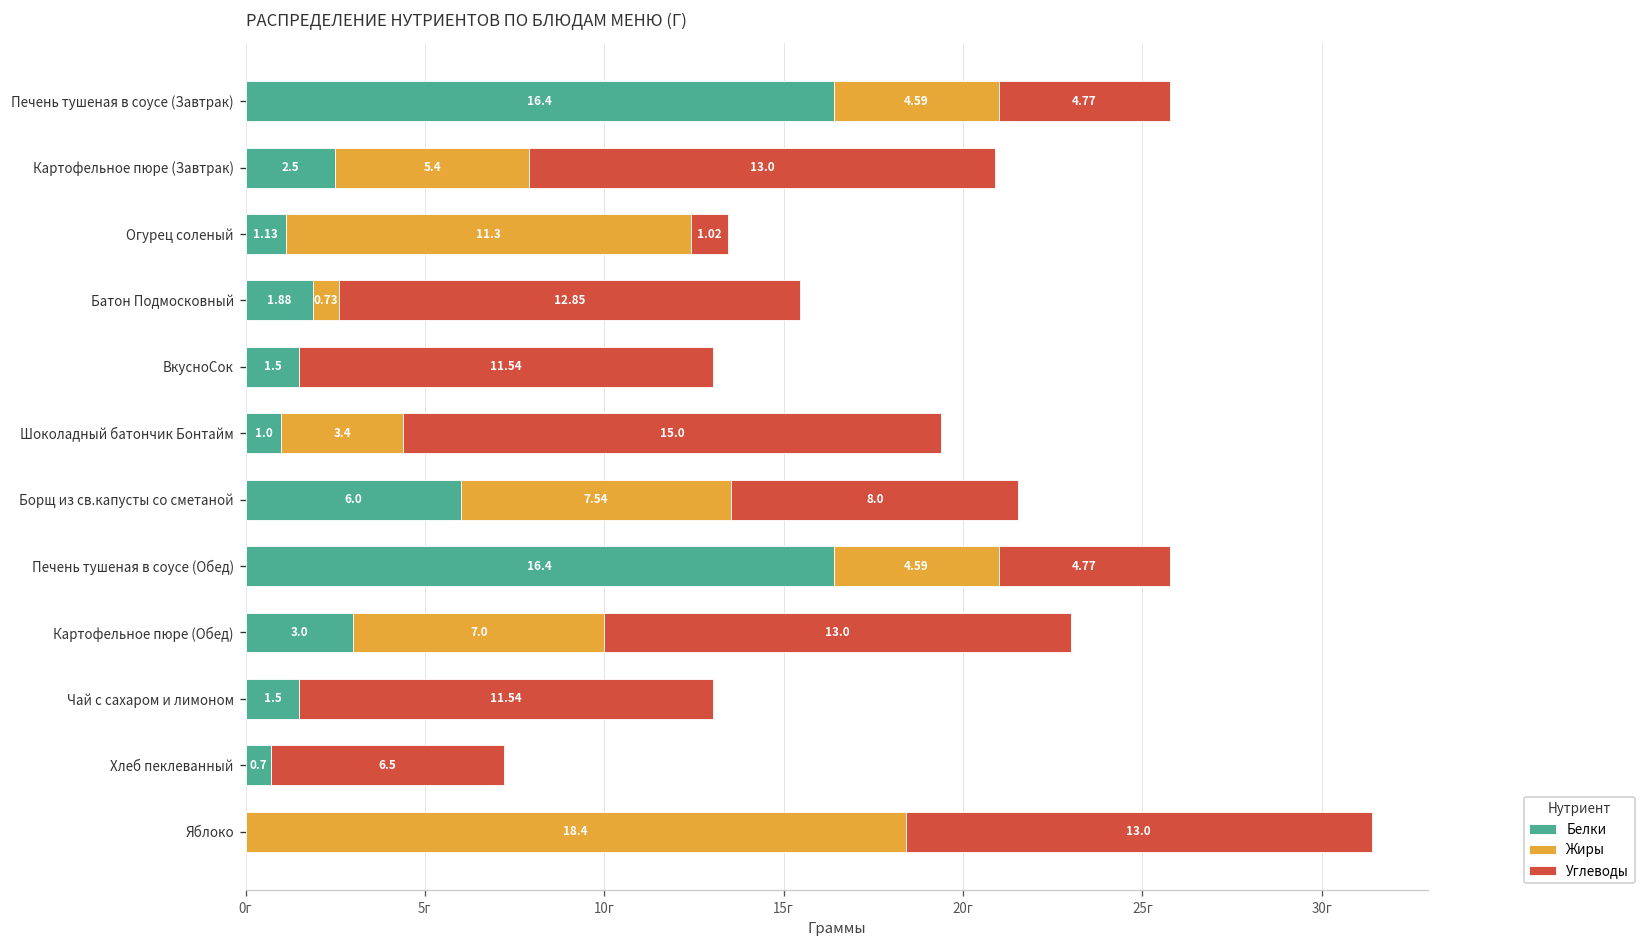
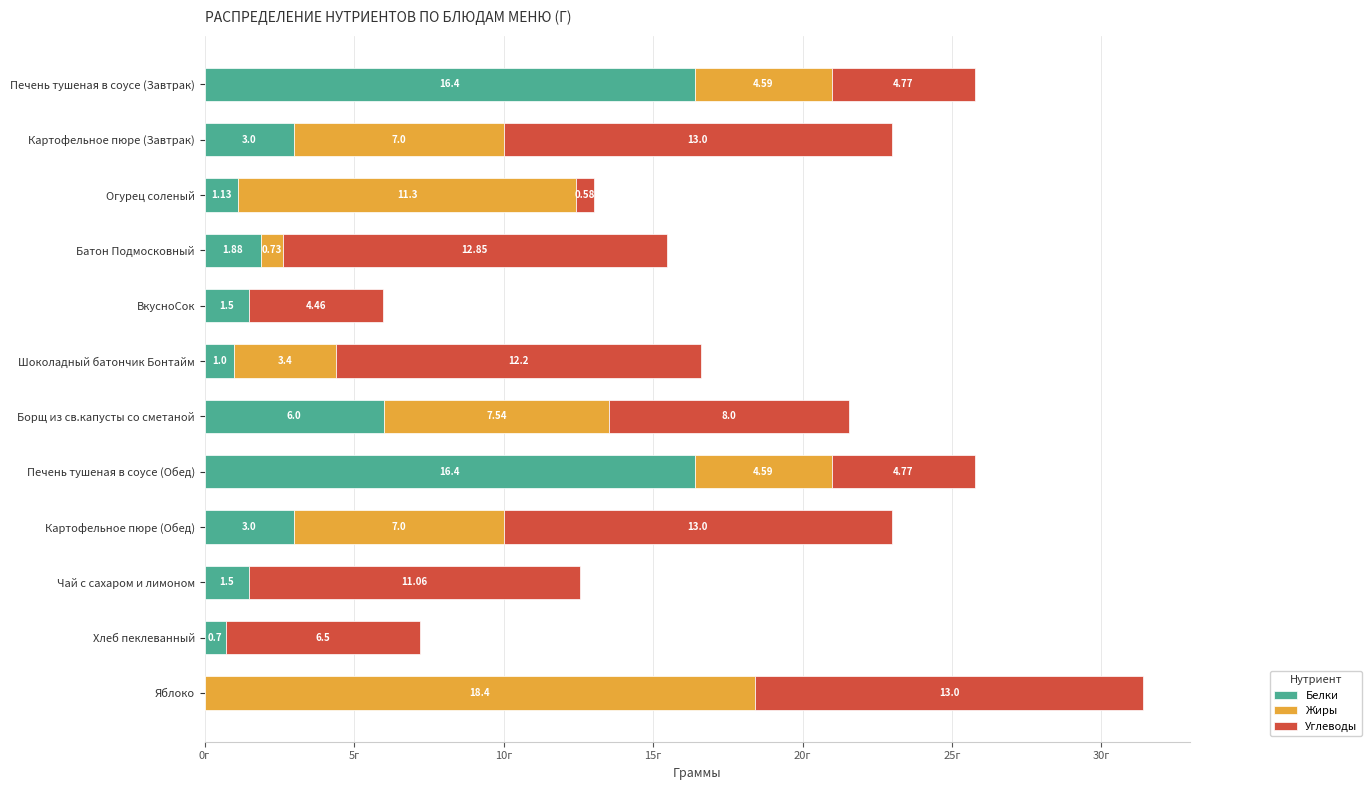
  {
    "Белки": {
      "Печень тушеная в соусе (Завтрак)": 16.4,
-     "Картофельное пюре (Завтрак)": 2.5,
+     "Картофельное пюре (Завтрак)": 3.0,
      "Огурец соленый": 1.13,
      "Батон Подмосковный": 1.88,
      "ВкусноСок": 1.5,
      "Шоколадный батончик Бонтайм": 1.0,
      "Борщ из св.капусты со сметаной": 6.0,
      "Печень тушеная в соусе (Обед)": 16.4,
      "Картофельное пюре (Обед)": 3.0,
      "Чай с сахаром и лимоном": 1.5,
      "Хлеб пеклеванный": 0.7
    },
    "Жиры": {
      "Печень тушеная в соусе (Завтрак)": 4.59,
-     "Картофельное пюре (Завтрак)": 5.4,
+     "Картофельное пюре (Завтрак)": 7.0,
      "Огурец соленый": 11.3,
      "Батон Подмосковный": 0.73,
      "Шоколадный батончик Бонтайм": 3.4,
      "Борщ из св.капусты со сметаной": 7.54,
      "Печень тушеная в соусе (Обед)": 4.59,
      "Картофельное пюре (Обед)": 7.0,
      "Яблоко": 18.4
    },
    "Углеводы": {
      "Печень тушеная в соусе (Завтрак)": 4.77,
      "Картофельное пюре (Завтрак)": 13.0,
-     "Огурец соленый": 1.02,
+     "Огурец соленый": 0.58,
      "Батон Подмосковный": 12.85,
-     "ВкусноСок": 11.54,
-     "Шоколадный батончик Бонтайм": 15.0,
+     "ВкусноСок": 4.46,
+     "Шоколадный батончик Бонтайм": 12.2,
      "Борщ из св.капусты со сметаной": 8.0,
      "Печень тушеная в соусе (Обед)": 4.77,
      "Картофельное пюре (Обед)": 13.0,
-     "Чай с сахаром и лимоном": 11.54,
+     "Чай с сахаром и лимоном": 11.06,
      "Хлеб пеклеванный": 6.5,
      "Яблоко": 13.0
    }
  }
